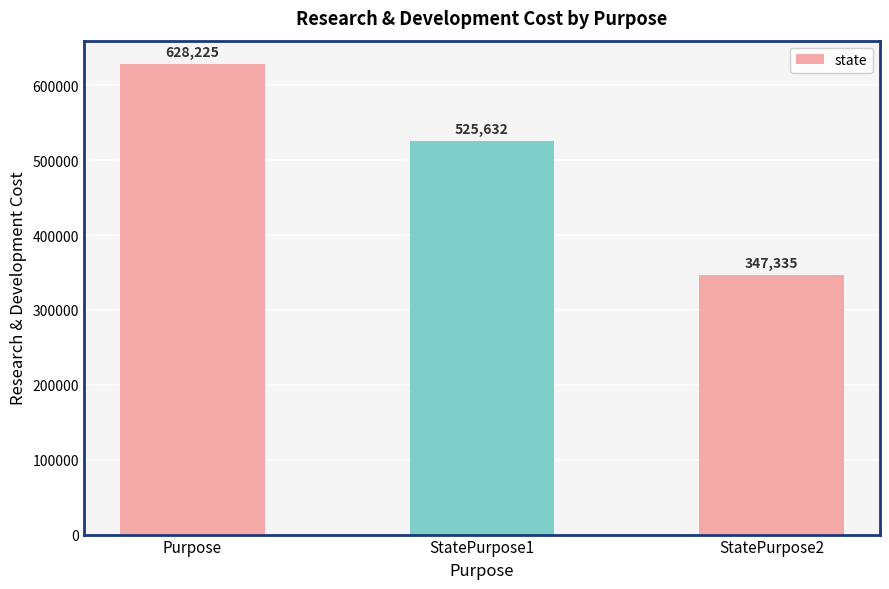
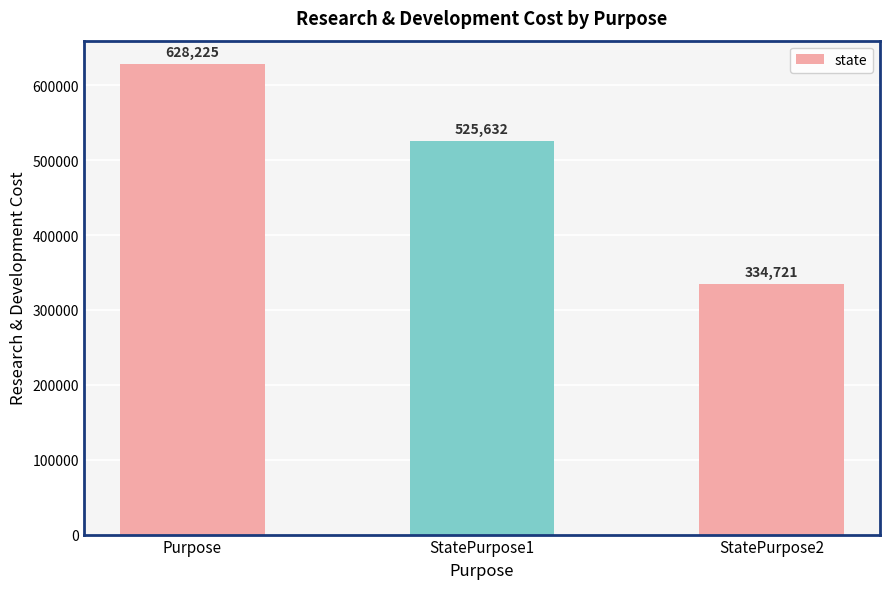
  {
    "Purpose": "628,225",
    "StatePurpose1": "525,632",
-   "StatePurpose2": "347,335"
+   "StatePurpose2": "334,721"
  }
